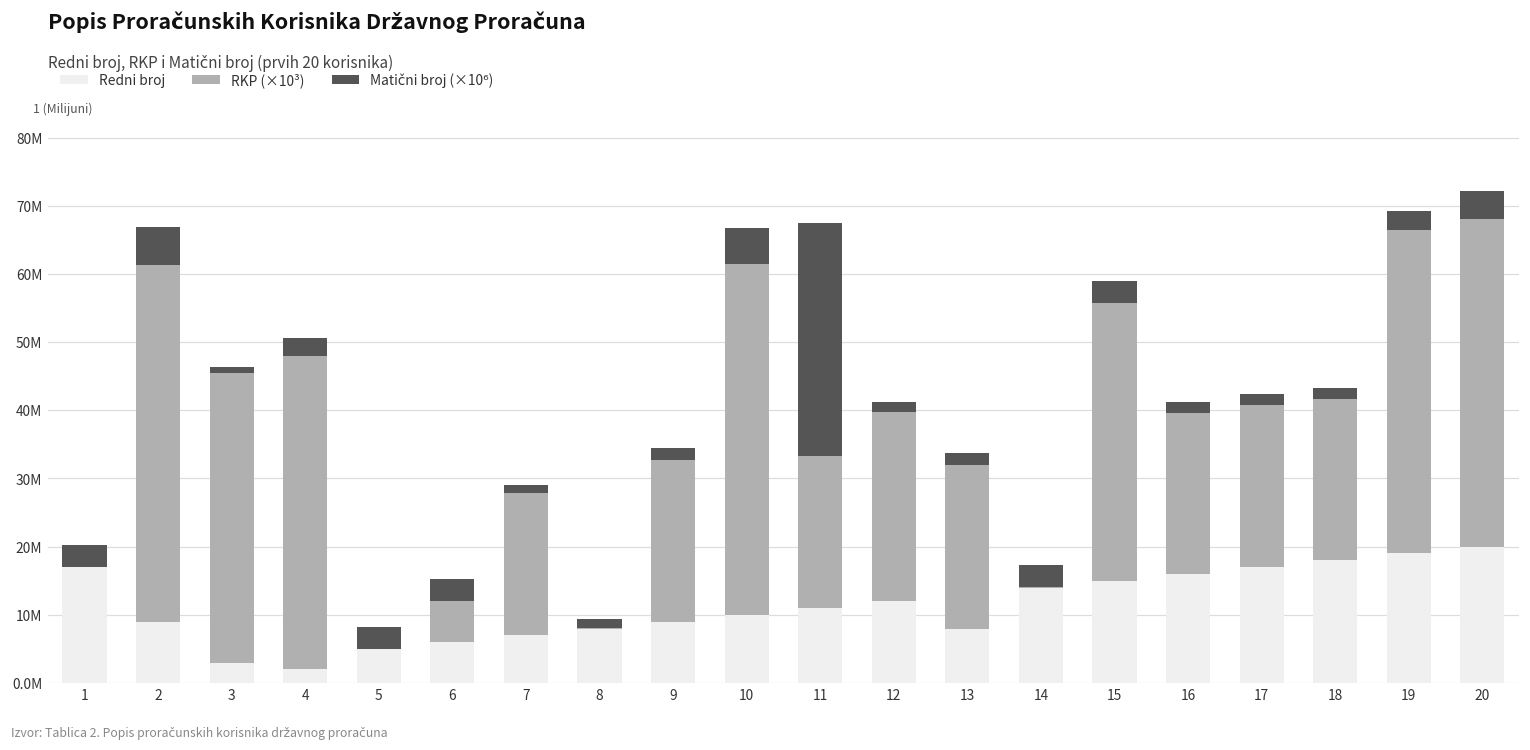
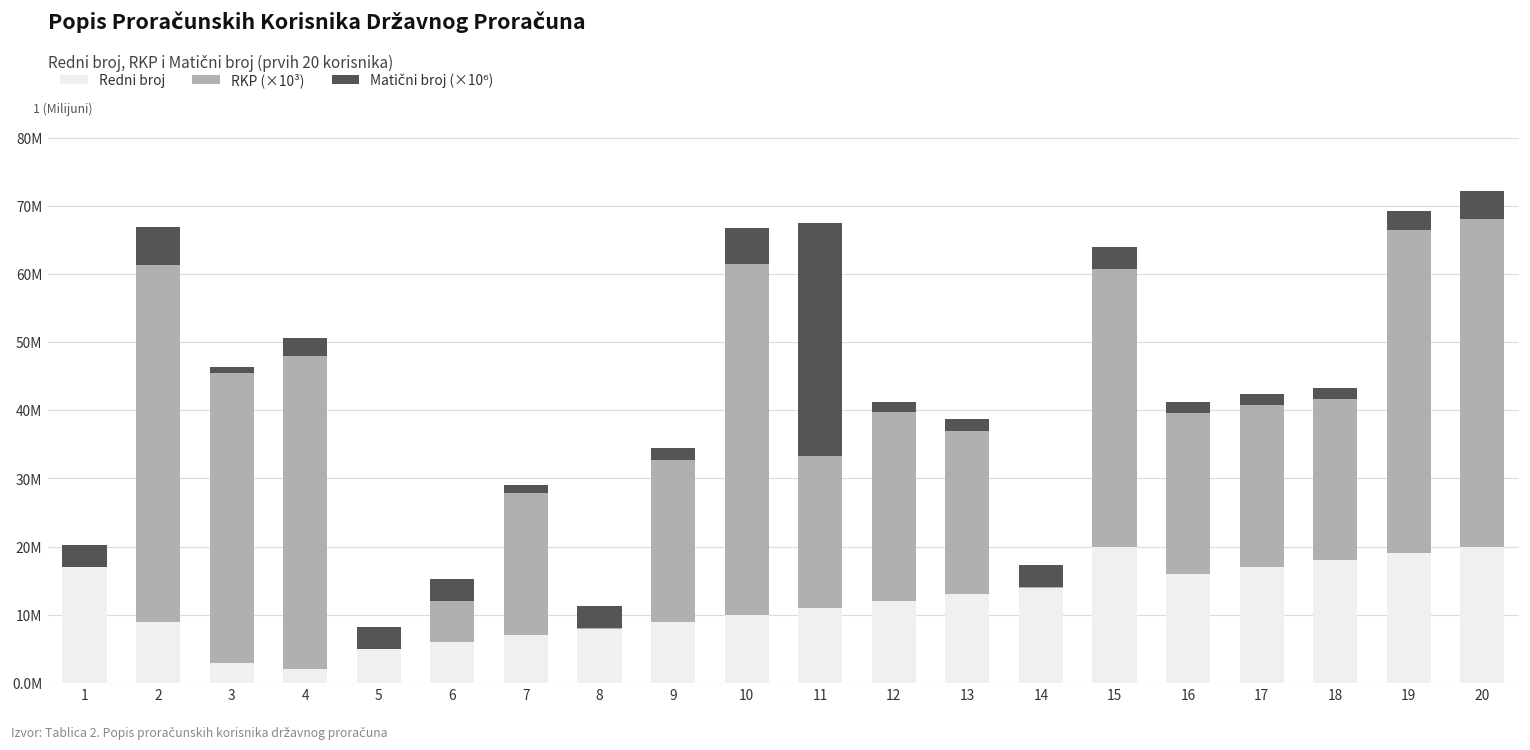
  {
    "Redni broj": {
      "1": 17000000,
      "2": 9000000,
      "3": 3000000,
      "4": 2000000,
      "5": 5000000,
      "6": 6000000,
      "7": 7000000,
      "8": 8000000,
      "9": 9000000,
      "10": 10000000,
      "11": 11000000,
      "12": 12000000,
-     "13": 8000000,
+     "13": 13000000,
      "14": 14000000,
-     "15": 15000000,
+     "15": 20000000,
      "16": 16000000,
      "17": 17000000,
      "18": 18000000,
      "19": 19000000,
      "20": 20000000
    },
    "RKP (×10³)": {
      "2": 52000000,
      "3": 42000000,
      "4": 46000000,
      "6": 6000000,
      "7": 21000000,
      "9": 24000000,
      "10": 51000000,
      "11": 22000000,
      "12": 28000000,
      "13": 24000000,
      "15": 41000000,
      "16": 24000000,
      "17": 24000000,
      "18": 24000000,
      "19": 47000000,
      "20": 48000000
    },
    "Matični broj (×10⁶)": {
      "1": 3000000,
      "2": 6000000,
      "3": 1000000,
      "4": 3000000,
      "5": 3000000,
      "6": 3000000,
      "7": 1000000,
-     "8": 1000000,
+     "8": 3000000,
      "9": 2000000,
      "10": 5000000,
      "11": 34000000,
      "12": 2000000,
      "13": 2000000,
      "14": 3000000,
      "15": 3000000,
      "16": 2000000,
      "17": 2000000,
      "18": 2000000,
      "19": 3000000,
      "20": 4000000
    }
  }
